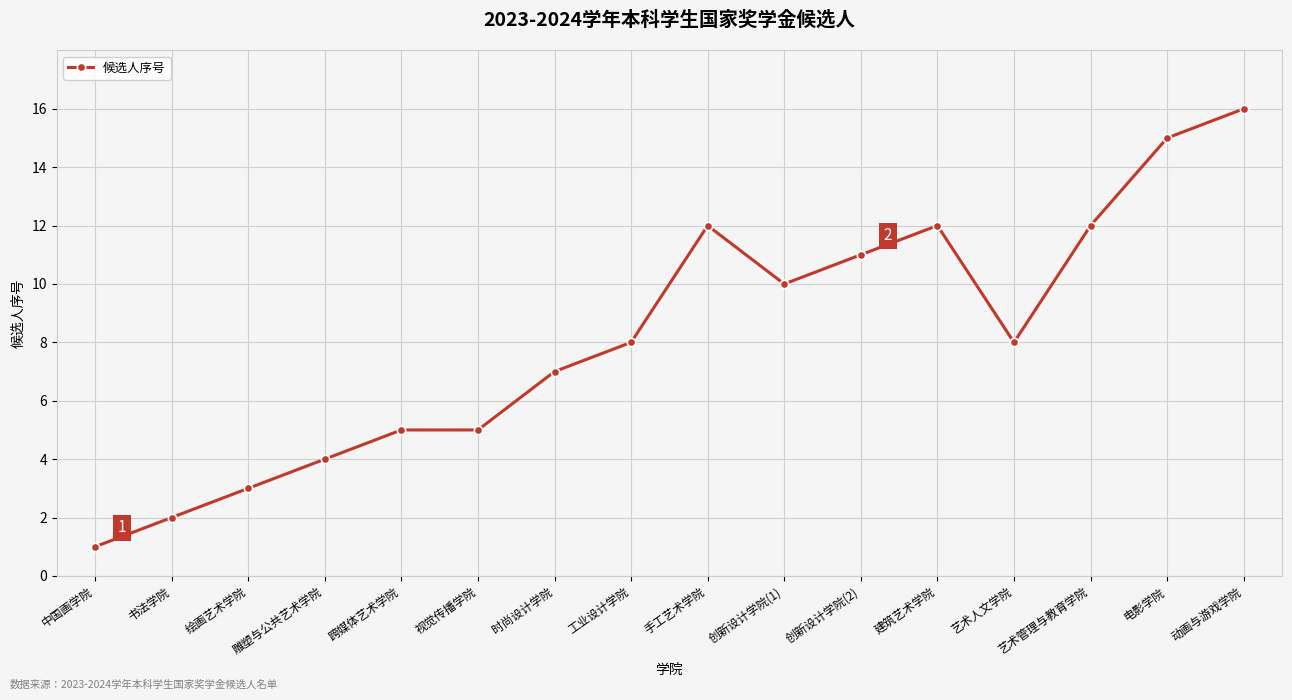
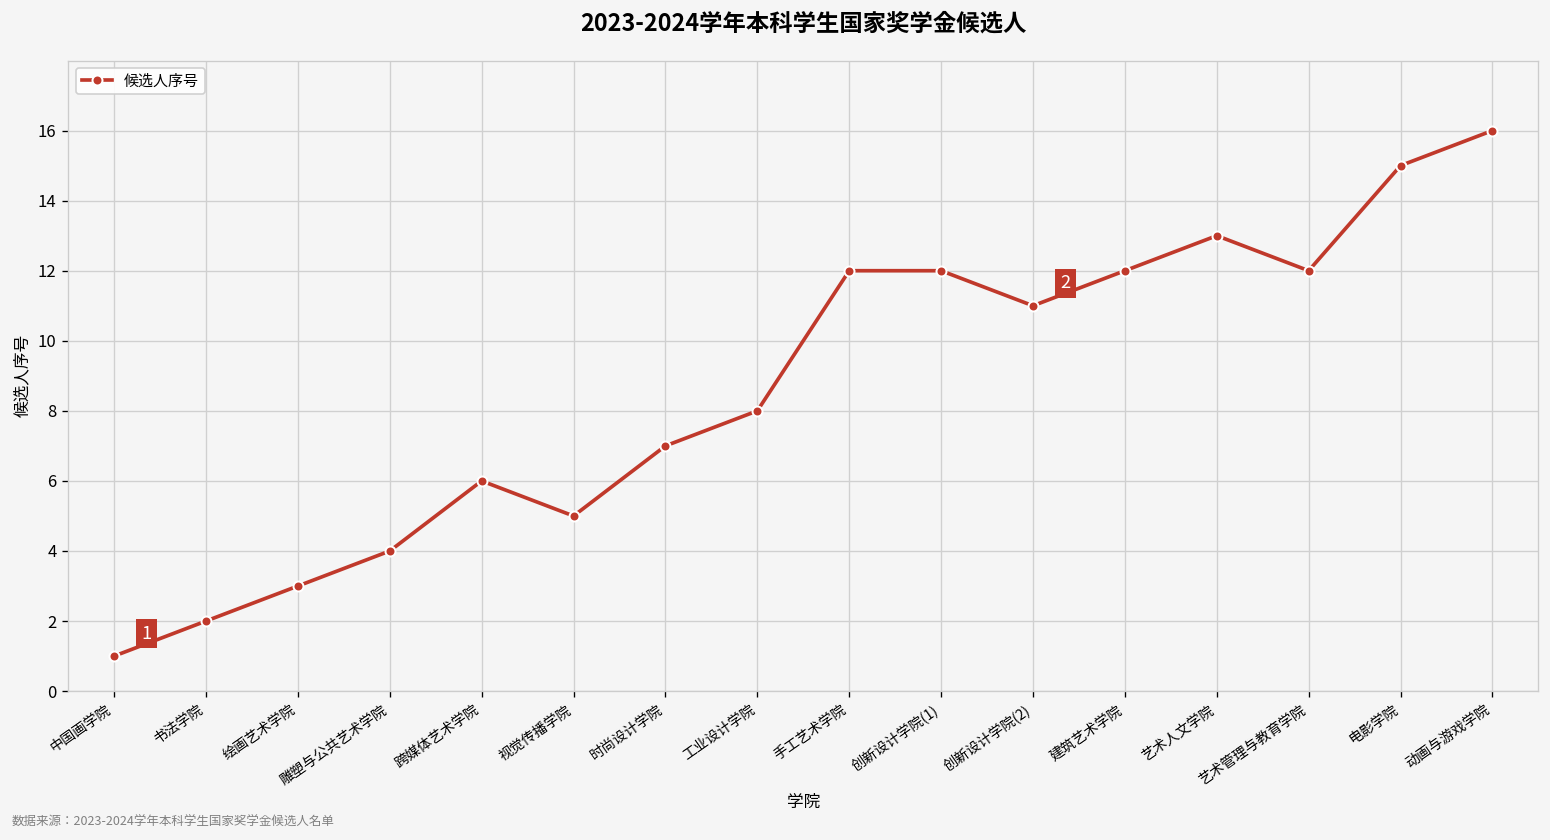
  {
    "书法学院": 2,
    "绘画艺术学院": 3,
    "雕塑与公共艺术学院": 4,
-   "跨媒体艺术学院": 5,
+   "跨媒体艺术学院": 6,
    "视觉传播学院": 5,
    "时尚设计学院": 7,
    "工业设计学院": 8,
    "手工艺术学院": 12,
-   "创新设计学院(1)": 10,
+   "创新设计学院(1)": 12,
    "创新设计学院(2)": 11,
    "建筑艺术学院": 12,
-   "艺术人文学院": 8,
+   "艺术人文学院": 13,
    "艺术管理与教育学院": 12,
    "电影学院": 15,
    "动画与游戏学院": 16
  }
